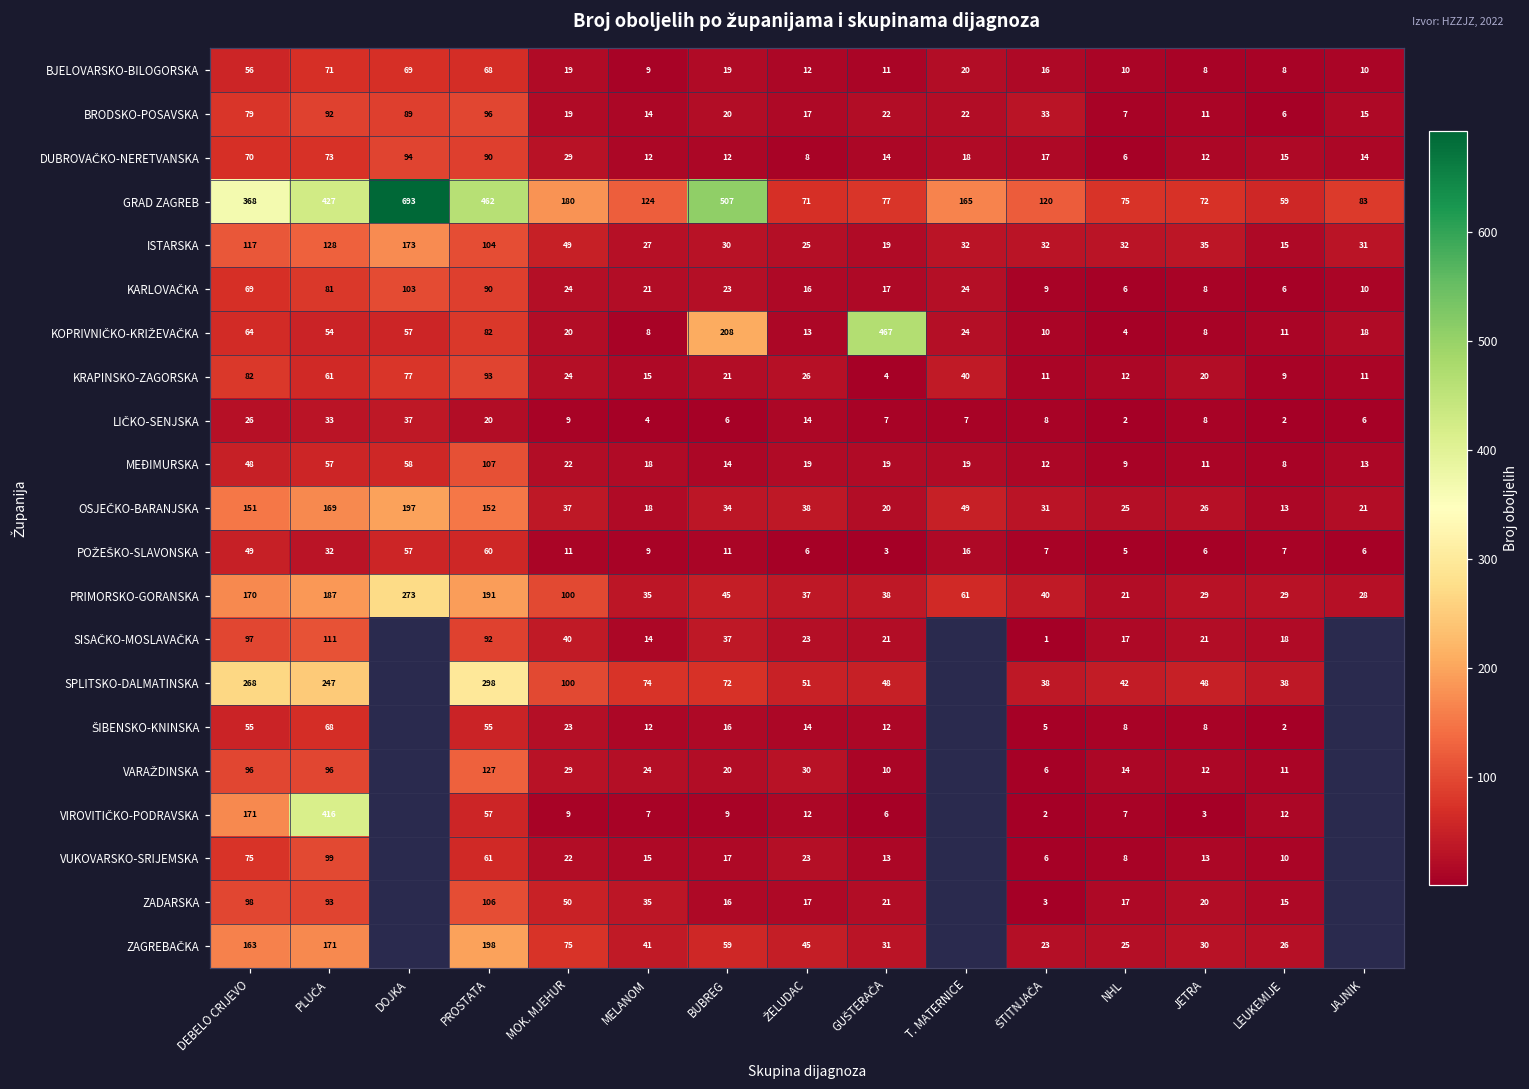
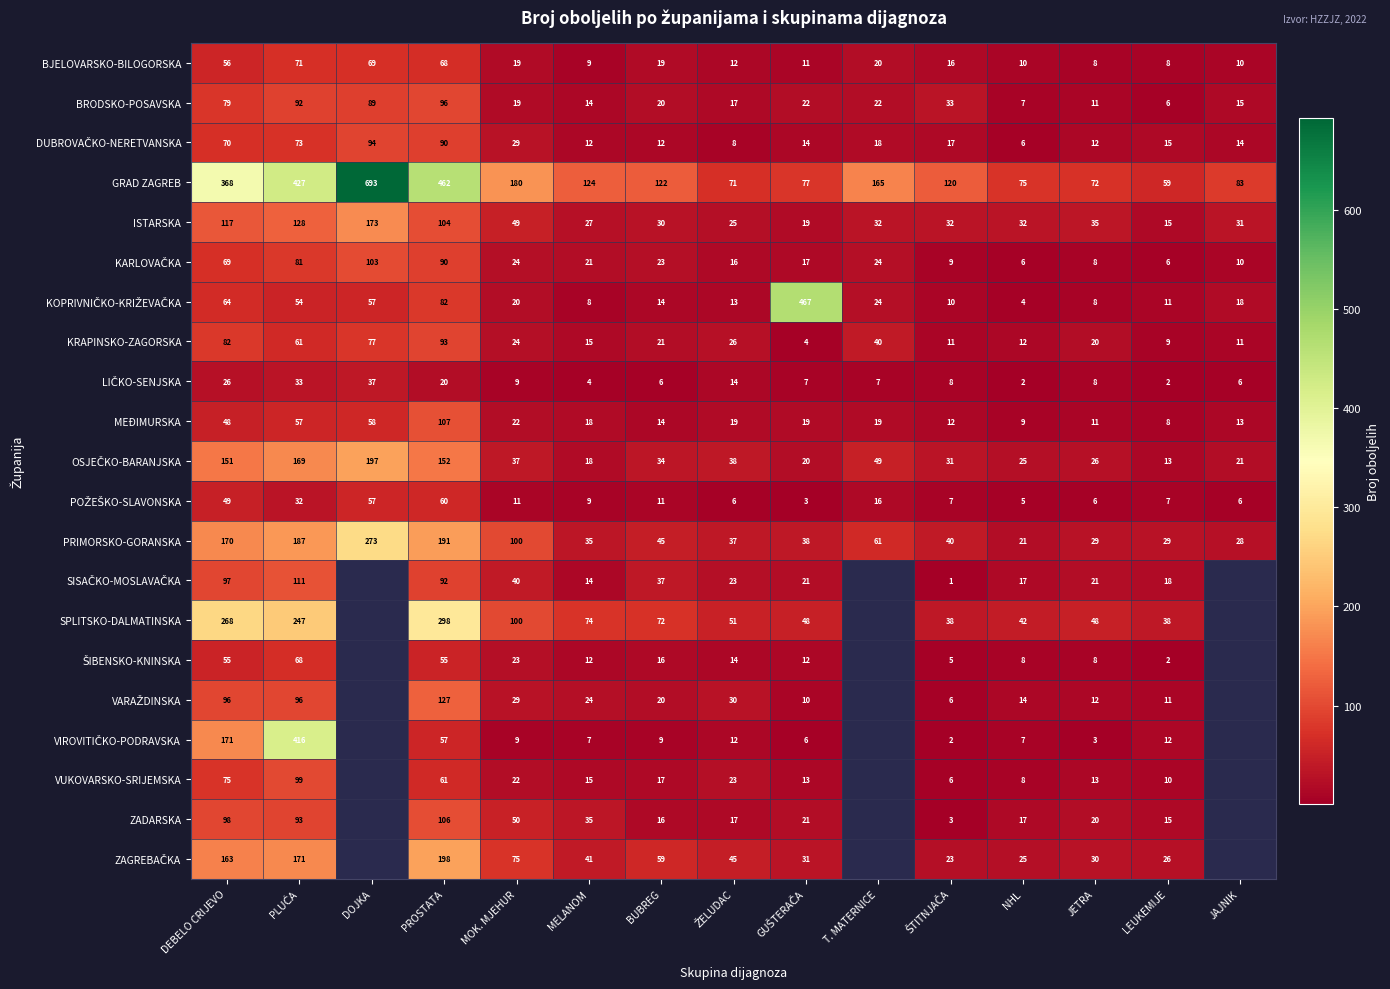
  {
    "GRAD ZAGREB": {
      "DEBELO CRIJEVO": 368,
      "PLUĆA": 427,
      "DOJKA": 693,
      "PROSTATA": 462,
      "MOK. MJEHUR": 180,
      "MELANOM": 124,
-     "BUBREG": 507,
+     "BUBREG": 122,
      "ŽELUDAC": 71,
      "GUŠTERAČA": 77,
      "T. MATERNICE": 165,
      "ŠTITNJAČA": 120,
      "NHL": 75,
      "JETRA": 72,
      "LEUKEMIJE": 59,
      "JAJNIK": 83
    },
    "KOPRIVNIČKO-KRIŽEVAČKA": {
      "DEBELO CRIJEVO": 64,
      "PLUĆA": 54,
      "DOJKA": 57,
      "PROSTATA": 82,
      "MOK. MJEHUR": 20,
      "MELANOM": 8,
-     "BUBREG": 208,
+     "BUBREG": 14,
      "ŽELUDAC": 13,
      "GUŠTERAČA": 467,
      "T. MATERNICE": 24,
      "ŠTITNJAČA": 10,
      "NHL": 4,
      "JETRA": 8,
      "LEUKEMIJE": 11,
      "JAJNIK": 18
    }
  }
